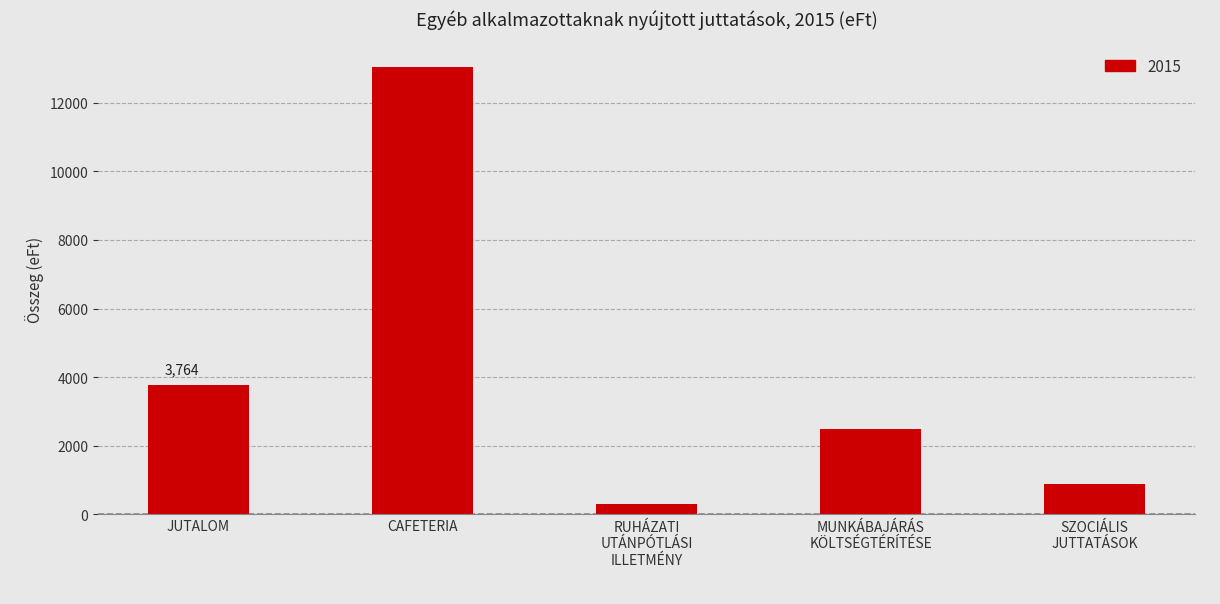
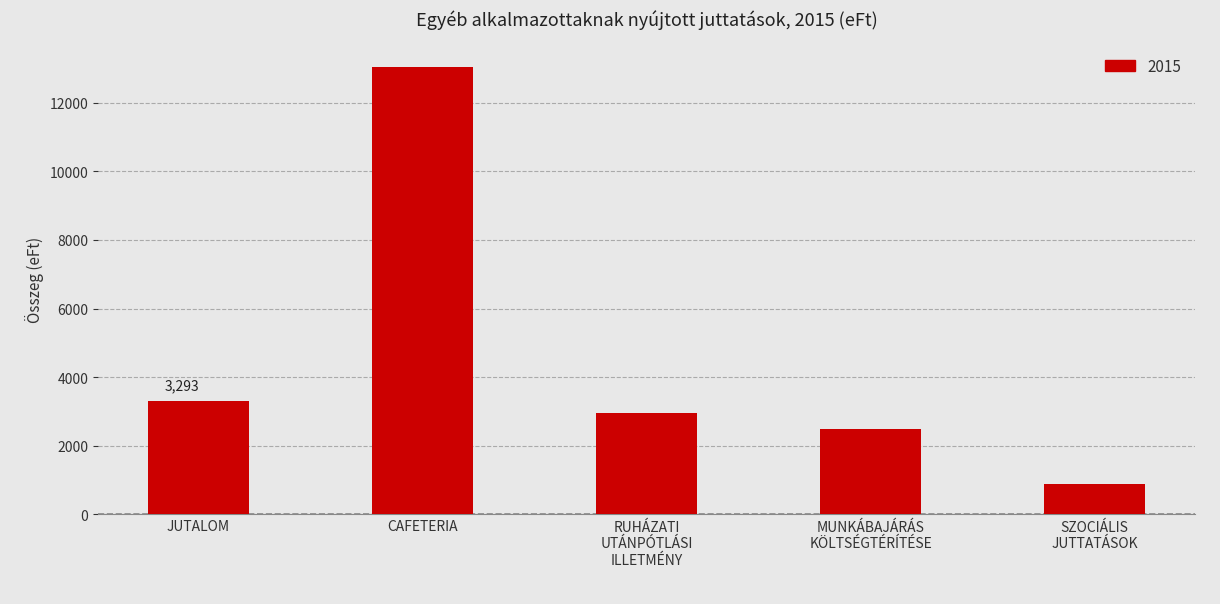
  {
-   "JUTALOM": "3,764",
-   "RUHÁZATI UTÁNPÓTLÁSI ILLETMÉNY": "300"
+   "JUTALOM": "3,293",
+   "RUHÁZATI UTÁNPÓTLÁSI ILLETMÉNY": "2900"
  }
